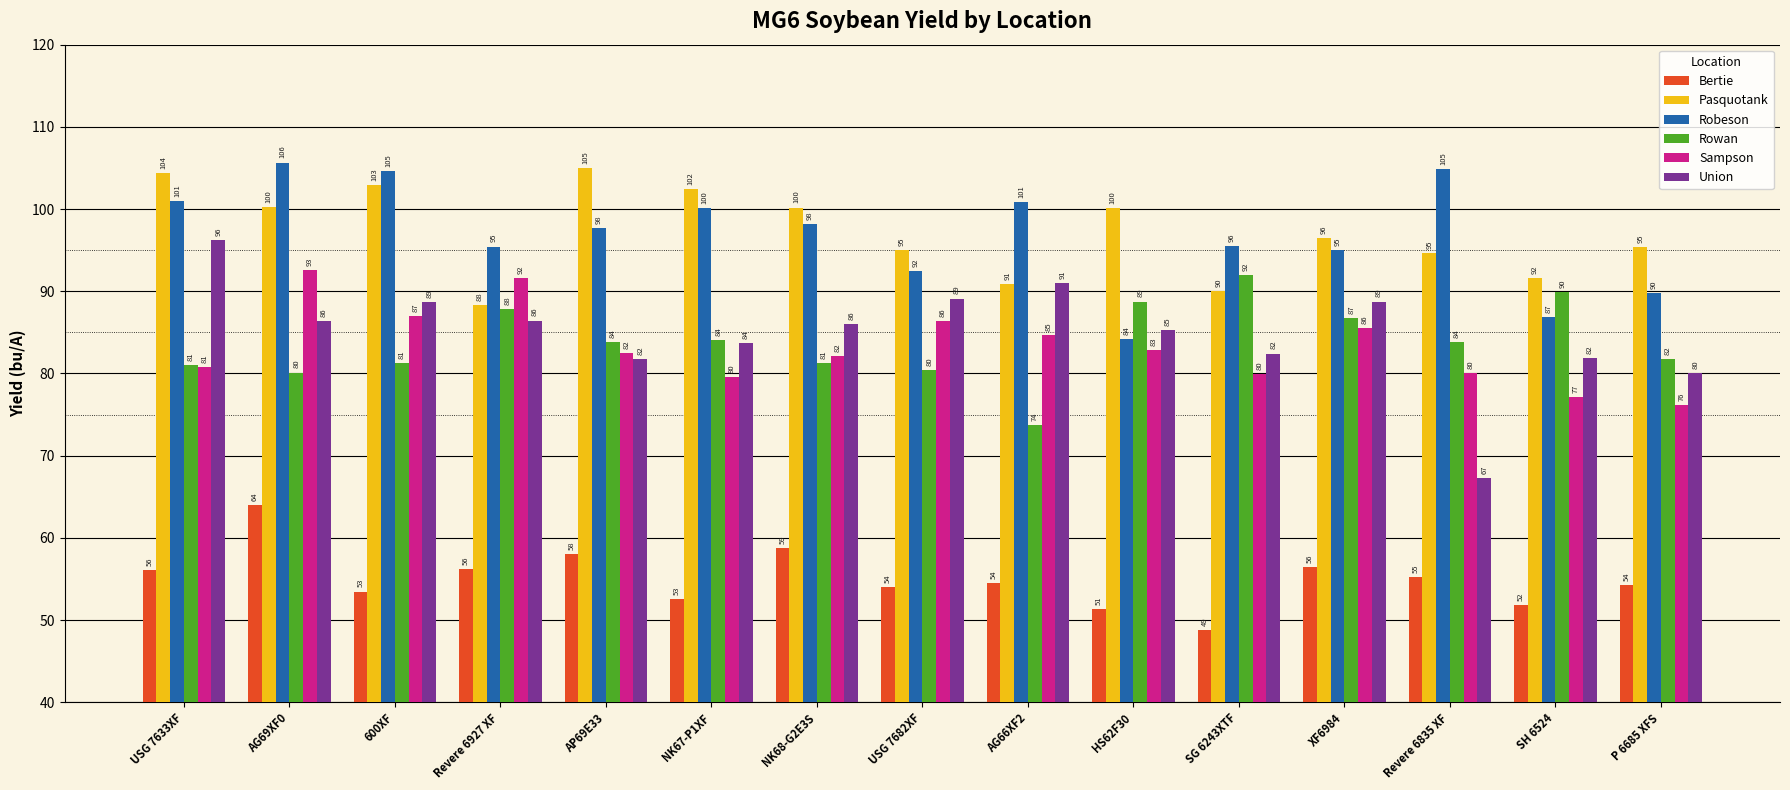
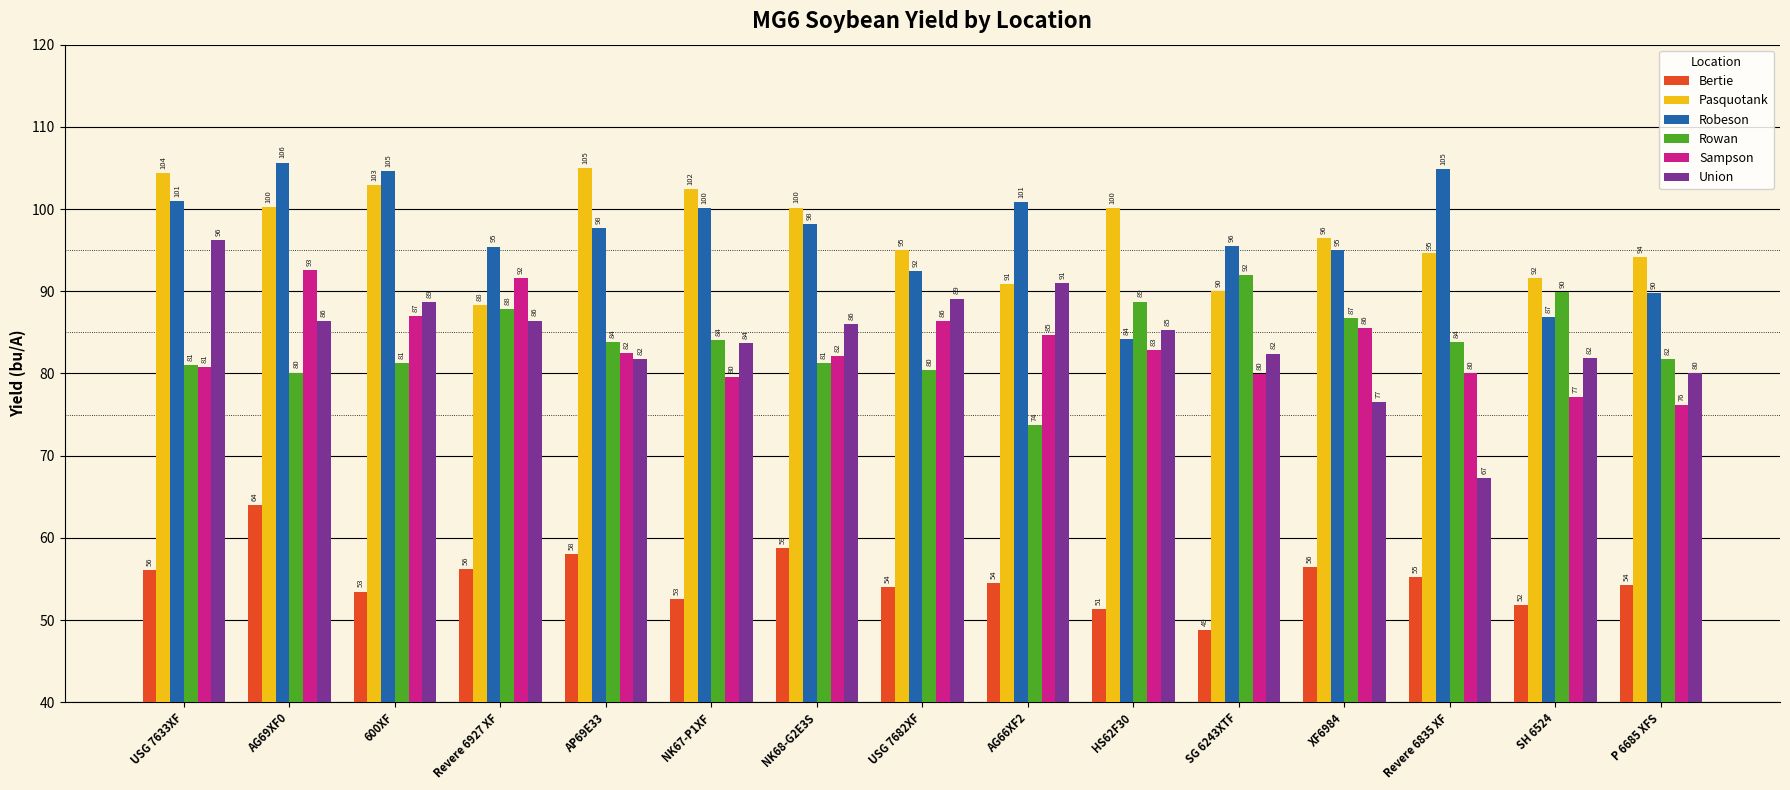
  {
    "Bertie": {
      "USG 7633XF": 56,
      "AG69XF0": 64,
      "600XF": 53,
      "Revere 6927 XF": 56,
      "AP69E33": 58,
      "NK67-P1XF": 53,
      "NK68-G2E3S": 59,
      "USG 7682XF": 54,
      "AG66XF2": 54,
      "HS62F30": 51,
      "SG 6243XTF": 49,
      "XF6984": 56,
      "Revere 6835 XF": 55,
      "SH 6524": 52,
      "P 6685 XFS": 54
    },
    "Pasquotank": {
      "USG 7633XF": 104,
      "AG69XF0": 100,
      "600XF": 103,
      "Revere 6927 XF": 88,
      "AP69E33": 105,
      "NK67-P1XF": 102,
      "NK68-G2E3S": 100,
      "USG 7682XF": 95,
      "AG66XF2": 91,
      "HS62F30": 100,
      "SG 6243XTF": 90,
      "XF6984": 96,
      "Revere 6835 XF": 95,
      "SH 6524": 92,
-     "P 6685 XFS": 95
+     "P 6685 XFS": 94
    },
    "Robeson": {
      "USG 7633XF": 101,
      "AG69XF0": 106,
      "600XF": 105,
      "Revere 6927 XF": 95,
      "AP69E33": 98,
      "NK67-P1XF": 100,
      "NK68-G2E3S": 98,
      "USG 7682XF": 92,
      "AG66XF2": 101,
      "HS62F30": 84,
      "SG 6243XTF": 96,
      "XF6984": 95,
      "Revere 6835 XF": 105,
      "SH 6524": 87,
      "P 6685 XFS": 90
    },
    "Rowan": {
      "USG 7633XF": 81,
      "AG69XF0": 80,
      "600XF": 81,
      "Revere 6927 XF": 88,
      "AP69E33": 84,
      "NK67-P1XF": 84,
      "NK68-G2E3S": 81,
      "USG 7682XF": 80,
      "AG66XF2": 74,
      "HS62F30": 89,
      "SG 6243XTF": 92,
      "XF6984": 87,
      "Revere 6835 XF": 84,
      "SH 6524": 90,
      "P 6685 XFS": 82
    },
    "Sampson": {
      "USG 7633XF": 81,
      "AG69XF0": 93,
      "600XF": 87,
      "Revere 6927 XF": 92,
      "AP69E33": 82,
      "NK67-P1XF": 80,
      "NK68-G2E3S": 82,
      "USG 7682XF": 86,
      "AG66XF2": 85,
      "HS62F30": 83,
      "SG 6243XTF": 80,
      "XF6984": 86,
      "Revere 6835 XF": 80,
      "SH 6524": 77,
      "P 6685 XFS": 76
    },
    "Union": {
      "USG 7633XF": 96,
      "AG69XF0": 86,
      "600XF": 89,
      "Revere 6927 XF": 86,
      "AP69E33": 82,
      "NK67-P1XF": 84,
      "NK68-G2E3S": 86,
      "USG 7682XF": 89,
      "AG66XF2": 91,
      "HS62F30": 85,
      "SG 6243XTF": 82,
-     "XF6984": 89,
+     "XF6984": 77,
      "Revere 6835 XF": 67,
      "SH 6524": 82,
      "P 6685 XFS": 80
    }
  }
